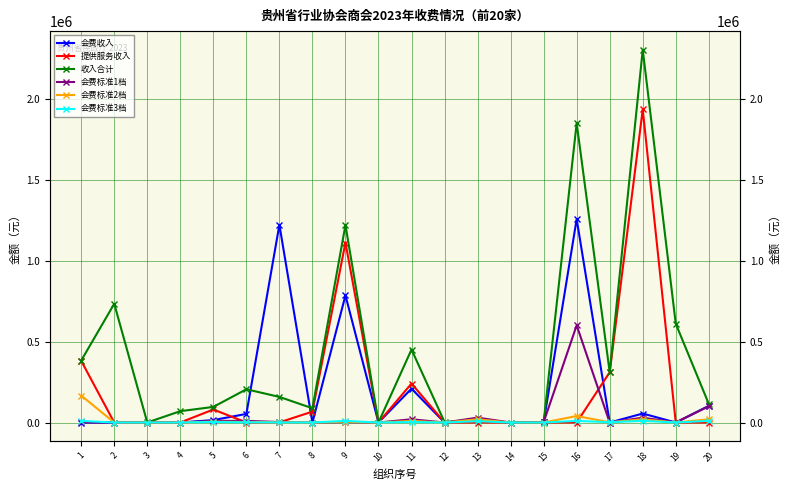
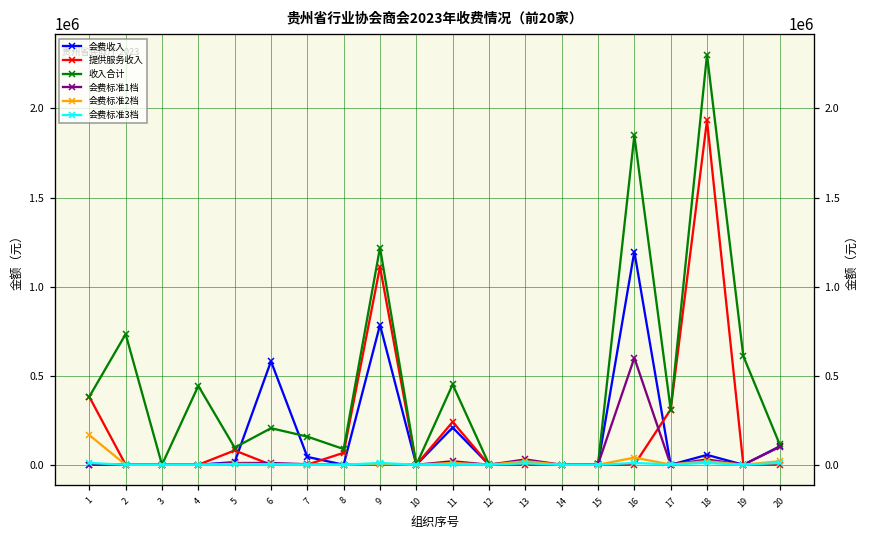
  {
    "会费收入": {
-     "6": 50000,
-     "7": 1220000,
+     "6": 580000,
+     "7": 40000,
      "9": 790000,
      "11": 210000,
-     "16": 1260000,
+     "16": 1200000,
      "18": 60000
    },
    "提供服务收入": {
      "5": 80000,
      "8": 70000,
      "9": 1110000,
      "11": 240000,
      "18": 1930000
    },
    "收入合计": {
      "2": 730000,
-     "4": 70000,
+     "4": 440000,
      "5": 100000,
      "6": 210000,
      "7": 160000,
      "8": 90000,
      "9": 1220000,
      "11": 450000,
      "16": 1850000,
      "18": 2300000,
      "19": 610000
    },
    "会费标准1档": {
      "16": 600000
    },
    "会费标准2档": {
      "1": 170000,
      "16": 40000
    }
  }
